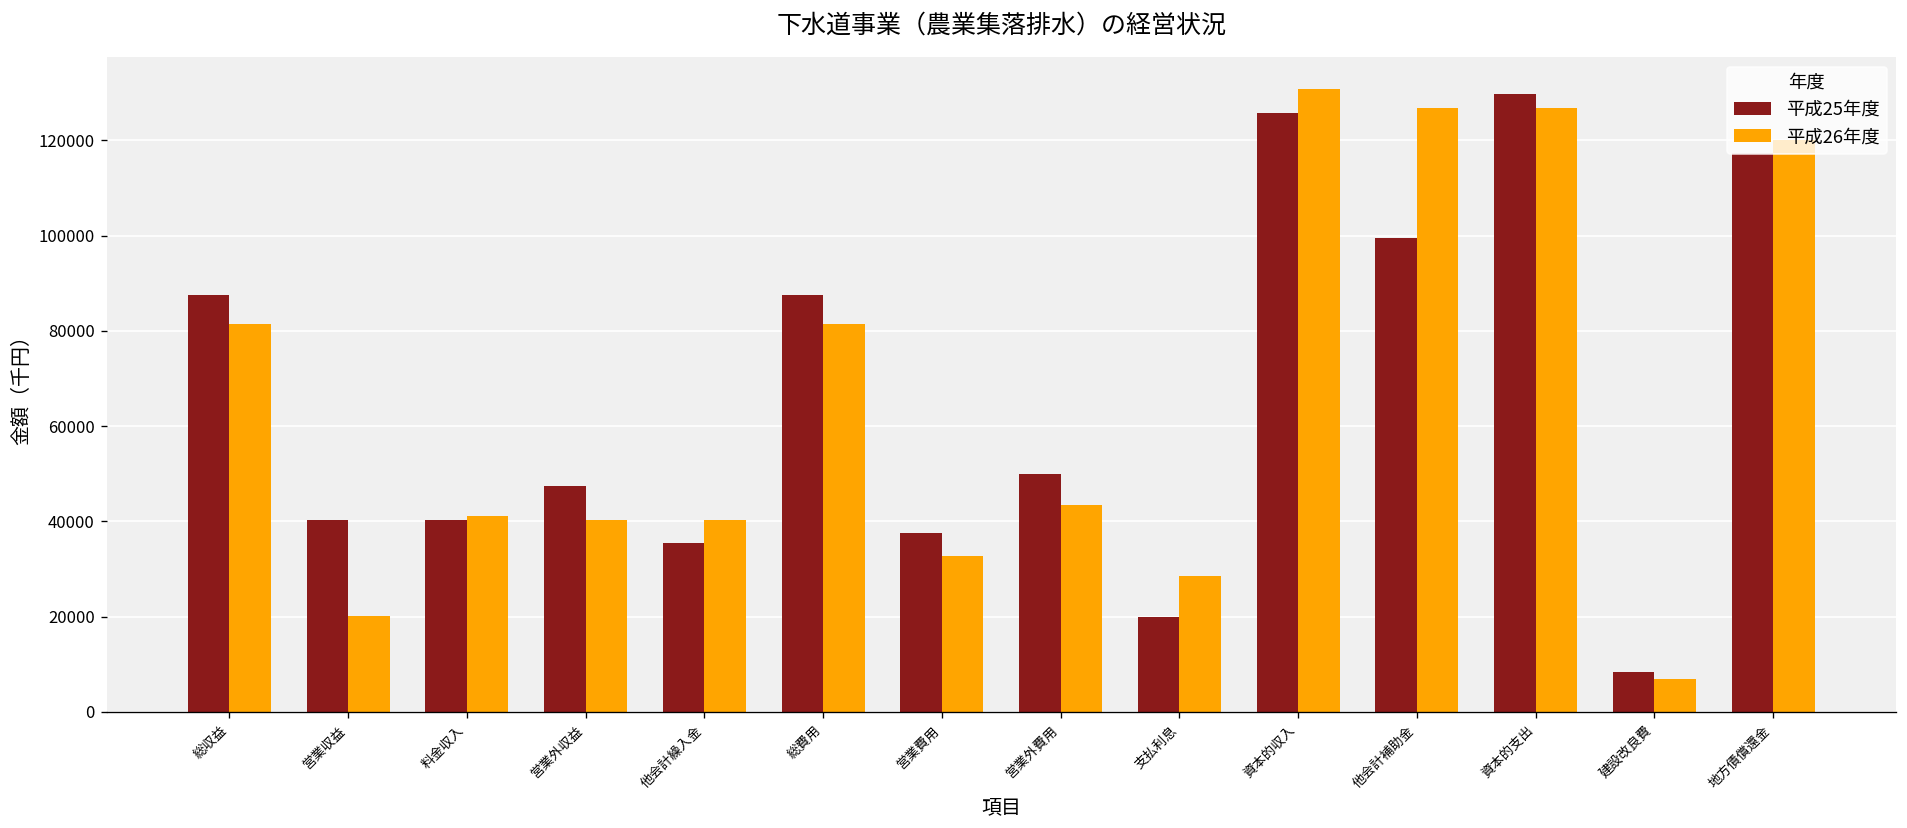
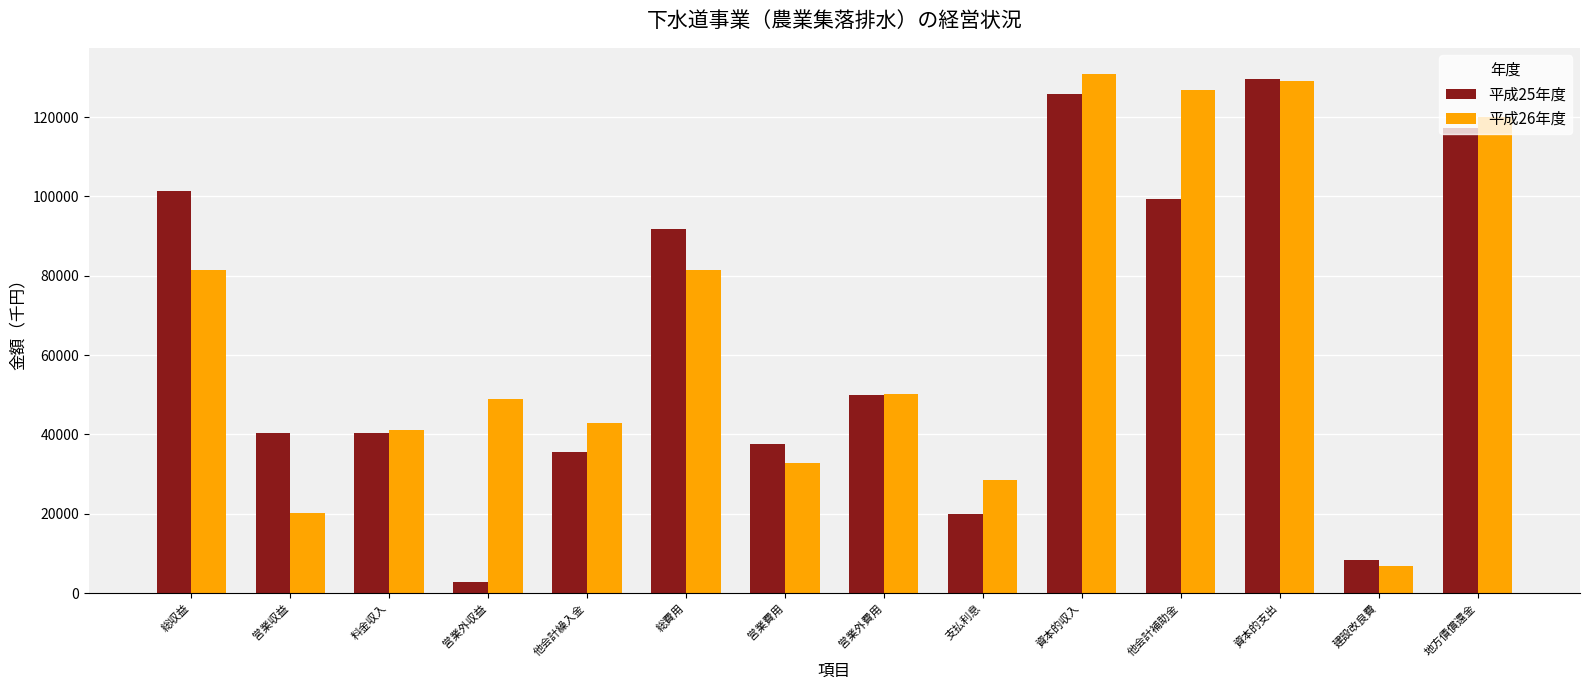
  {
    "平成25年度": {
-     "総収益": 88000,
+     "総収益": 101000,
      "営業収益": 40000,
      "料金収入": 40000,
-     "営業外収益": 47000,
+     "営業外収益": 3000,
      "他会計繰入金": 35000,
-     "総費用": 88000,
+     "総費用": 92000,
      "営業費用": 38000,
      "営業外費用": 50000,
      "支払利息": 20000,
      "資本的収入": 126000,
      "他会計補助金": 99000,
      "資本的支出": 130000,
      "建設改良費": 8000
    },
    "平成26年度": {
      "総収益": 81000,
      "営業収益": 20000,
      "料金収入": 41000,
-     "営業外収益": 40000,
-     "他会計繰入金": 40000,
+     "営業外収益": 49000,
+     "他会計繰入金": 43000,
      "総費用": 81000,
      "営業費用": 33000,
-     "営業外費用": 43000,
+     "営業外費用": 50000,
      "支払利息": 29000,
      "資本的収入": 131000,
      "他会計補助金": 127000,
-     "資本的支出": 127000,
+     "資本的支出": 129000,
      "建設改良費": 7000
    }
  }
